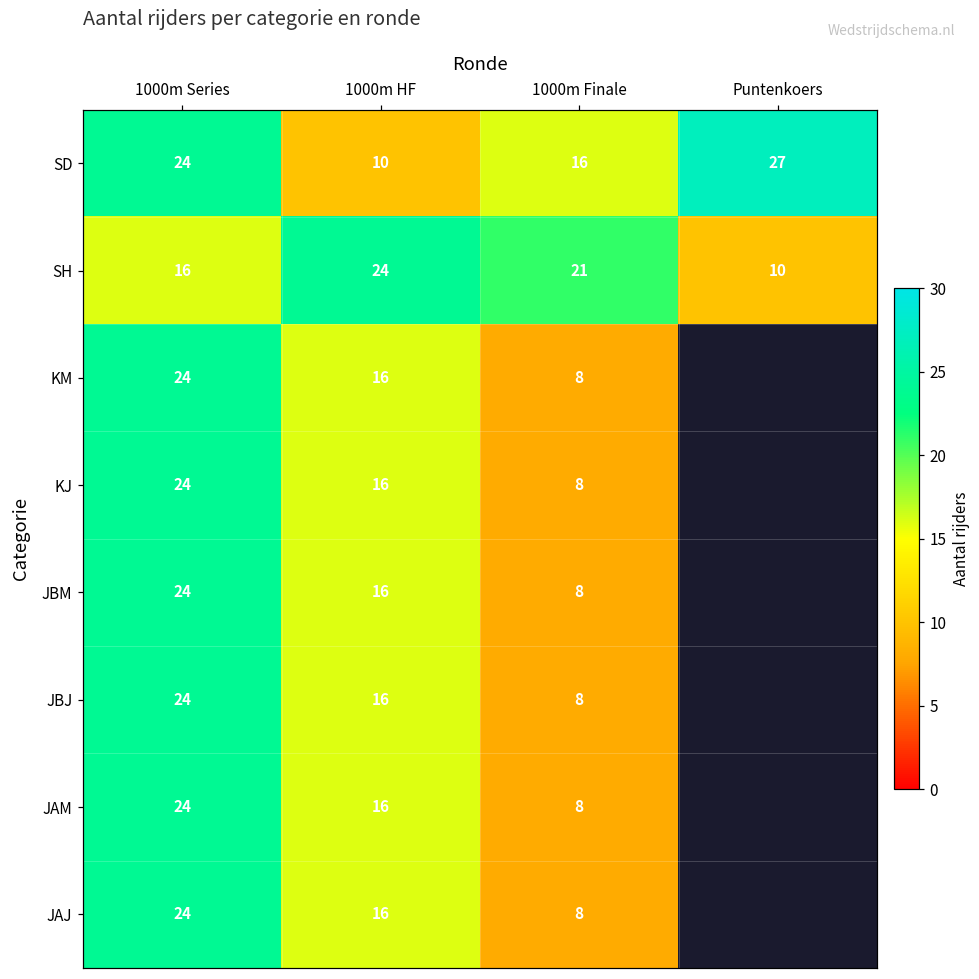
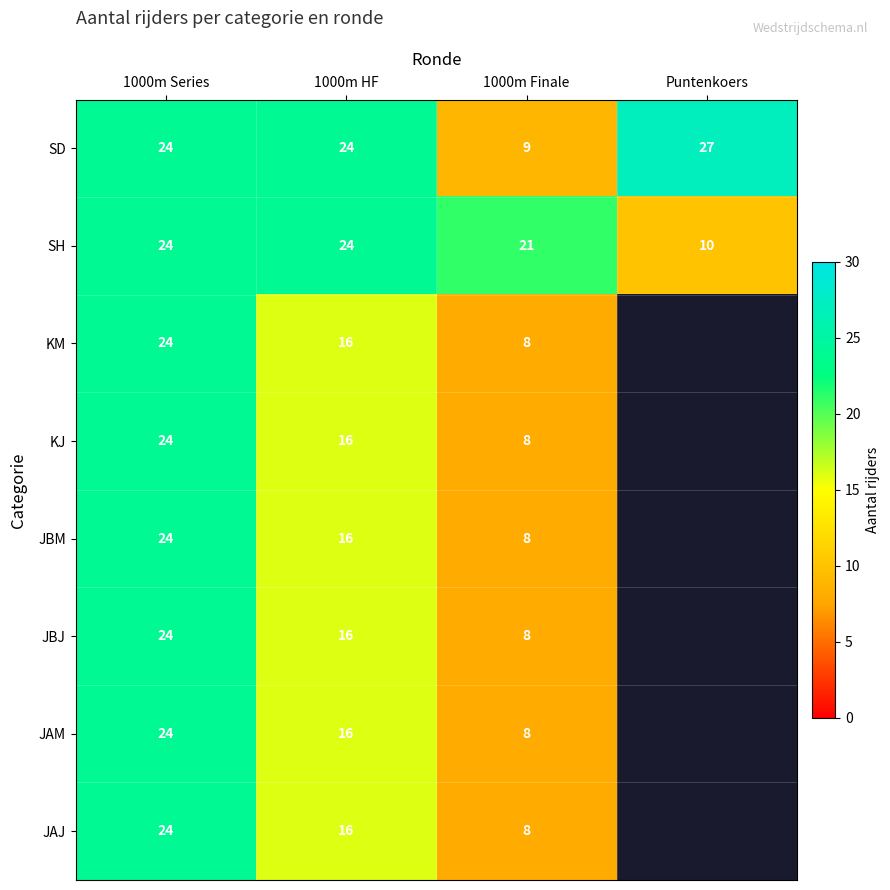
  {
    "SD": {
      "1000m Series": 24,
-     "1000m HF": 10,
-     "1000m Finale": 16,
+     "1000m HF": 24,
+     "1000m Finale": 9,
      "Puntenkoers": 27
    },
    "SH": {
-     "1000m Series": 16,
+     "1000m Series": 24,
      "1000m HF": 24,
      "1000m Finale": 21,
      "Puntenkoers": 10
    },
    "KM": {
      "1000m Series": 24,
      "1000m HF": 16,
      "1000m Finale": 8
    },
    "KJ": {
      "1000m Series": 24,
      "1000m HF": 16,
      "1000m Finale": 8
    },
    "JBM": {
      "1000m Series": 24,
      "1000m HF": 16,
      "1000m Finale": 8
    },
    "JBJ": {
      "1000m Series": 24,
      "1000m HF": 16,
      "1000m Finale": 8
    },
    "JAM": {
      "1000m Series": 24,
      "1000m HF": 16,
      "1000m Finale": 8
    },
    "JAJ": {
      "1000m Series": 24,
      "1000m HF": 16,
      "1000m Finale": 8
    }
  }
